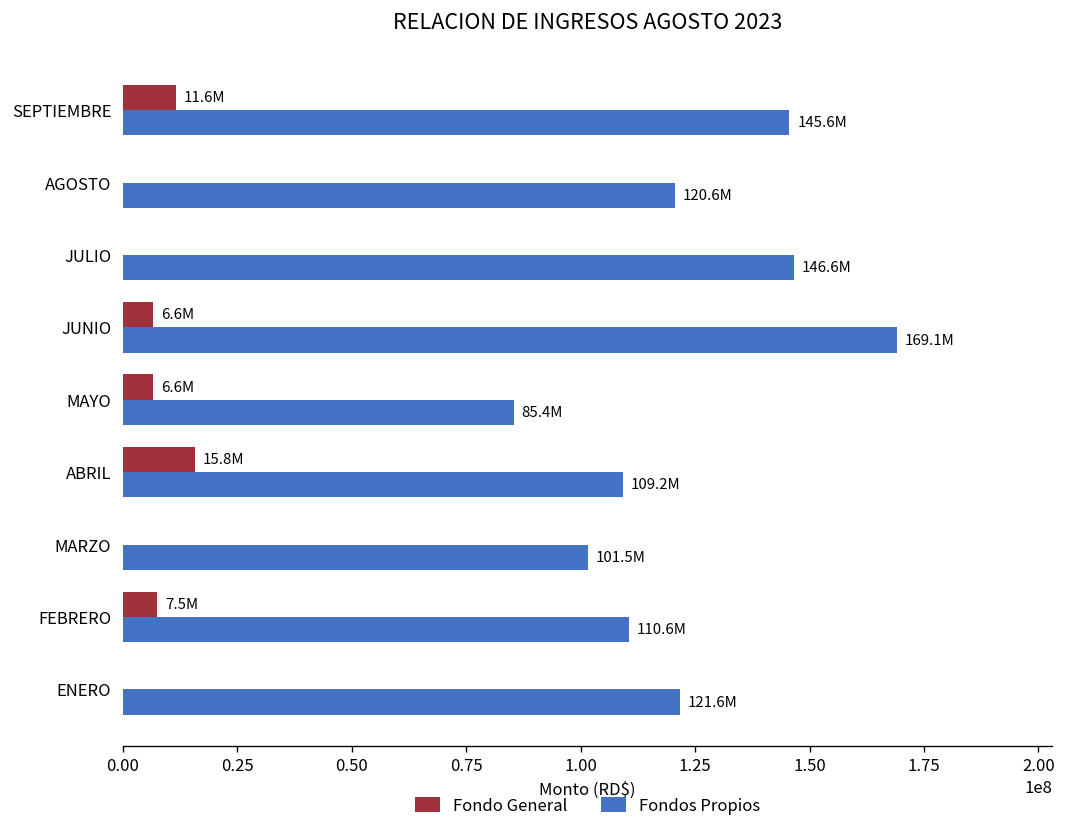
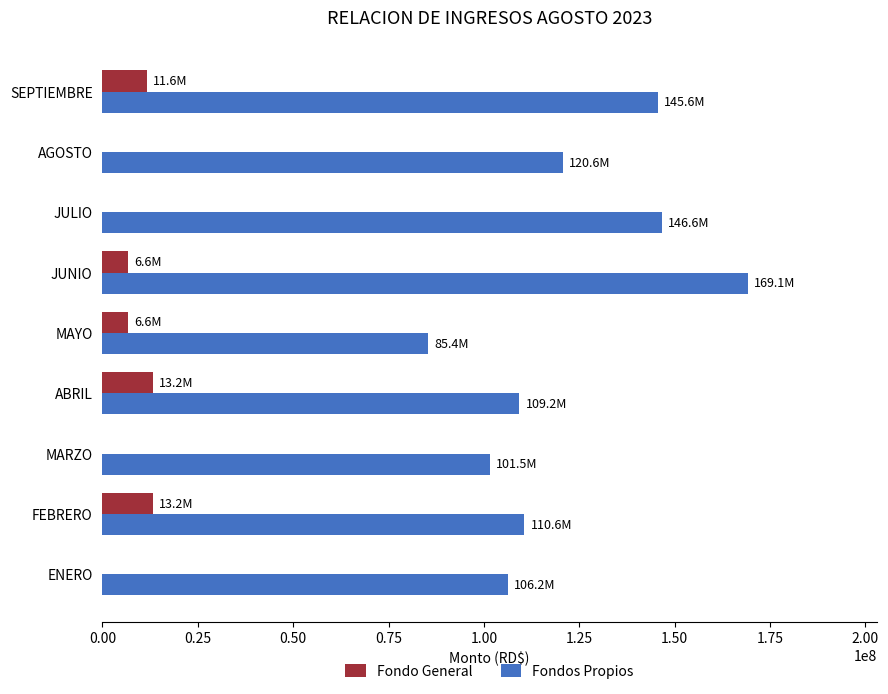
  {
    "Fondo General": {
      "SEPTIEMBRE": "11.6M",
      "JUNIO": "6.6M",
      "MAYO": "6.6M",
-     "ABRIL": "15.8M",
-     "FEBRERO": "7.5M"
+     "ABRIL": "13.2M",
+     "FEBRERO": "13.2M"
    },
    "Fondos Propios": {
      "SEPTIEMBRE": "145.6M",
      "AGOSTO": "120.6M",
      "JULIO": "146.6M",
      "JUNIO": "169.1M",
      "MAYO": "85.4M",
      "ABRIL": "109.2M",
      "MARZO": "101.5M",
      "FEBRERO": "110.6M",
-     "ENERO": "121.6M"
+     "ENERO": "106.2M"
    }
  }
